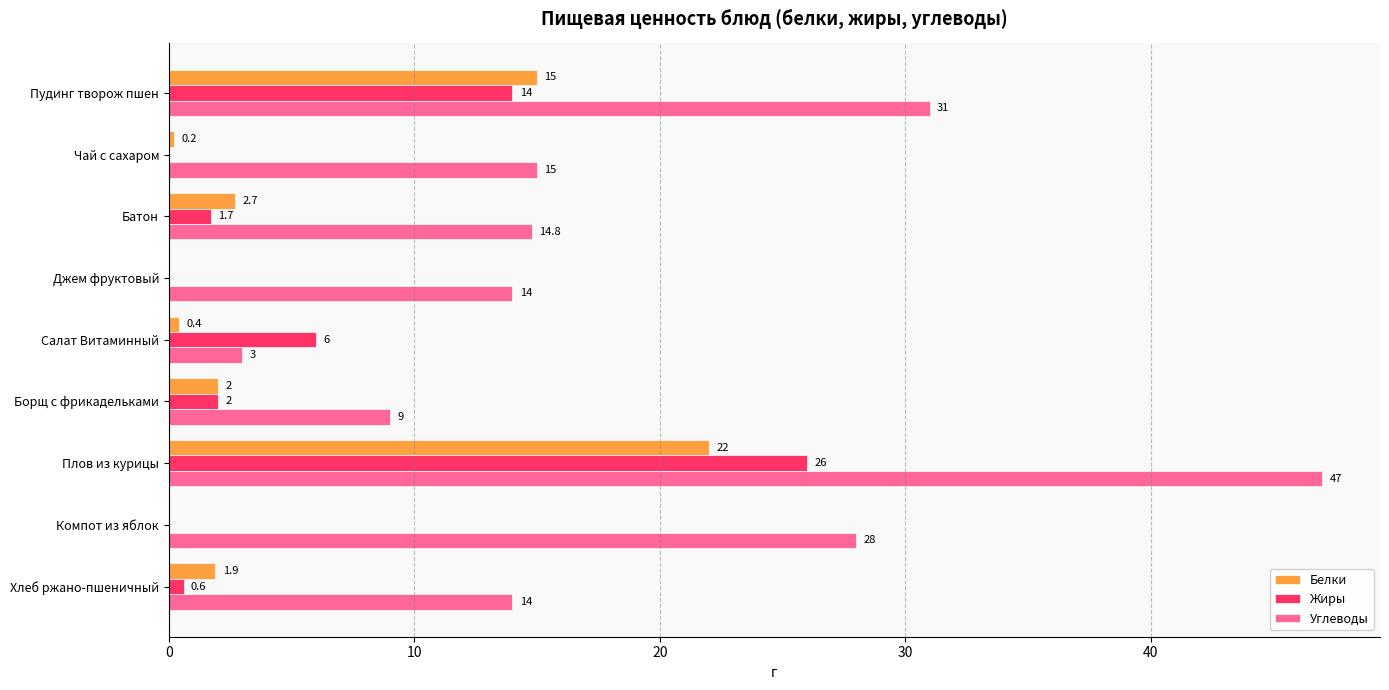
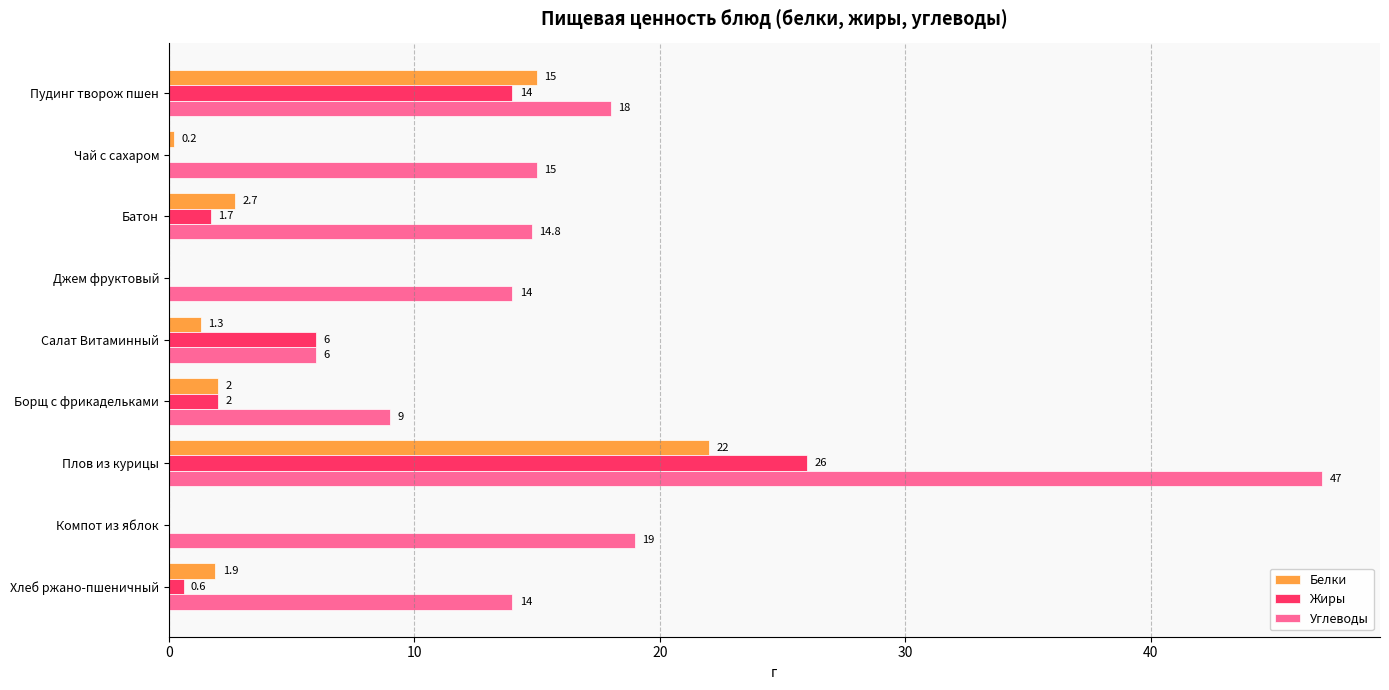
  {
    "Белки": {
      "Пудинг творож пшен": 15,
      "Чай с сахаром": 0.2,
      "Батон": 2.7,
-     "Салат Витаминный": 0.4,
+     "Салат Витаминный": 1.3,
      "Борщ с фрикадельками": 2,
      "Плов из курицы": 22,
      "Хлеб ржано-пшеничный": 1.9
    },
    "Жиры": {
      "Пудинг творож пшен": 14,
      "Батон": 1.7,
      "Салат Витаминный": 6,
      "Борщ с фрикадельками": 2,
      "Плов из курицы": 26,
      "Хлеб ржано-пшеничный": 0.6
    },
    "Углеводы": {
-     "Пудинг творож пшен": 31,
+     "Пудинг творож пшен": 18,
      "Чай с сахаром": 15,
      "Батон": 14.8,
      "Джем фруктовый": 14,
-     "Салат Витаминный": 3,
+     "Салат Витаминный": 6,
      "Борщ с фрикадельками": 9,
      "Плов из курицы": 47,
-     "Компот из яблок": 28,
+     "Компот из яблок": 19,
      "Хлеб ржано-пшеничный": 14
    }
  }
